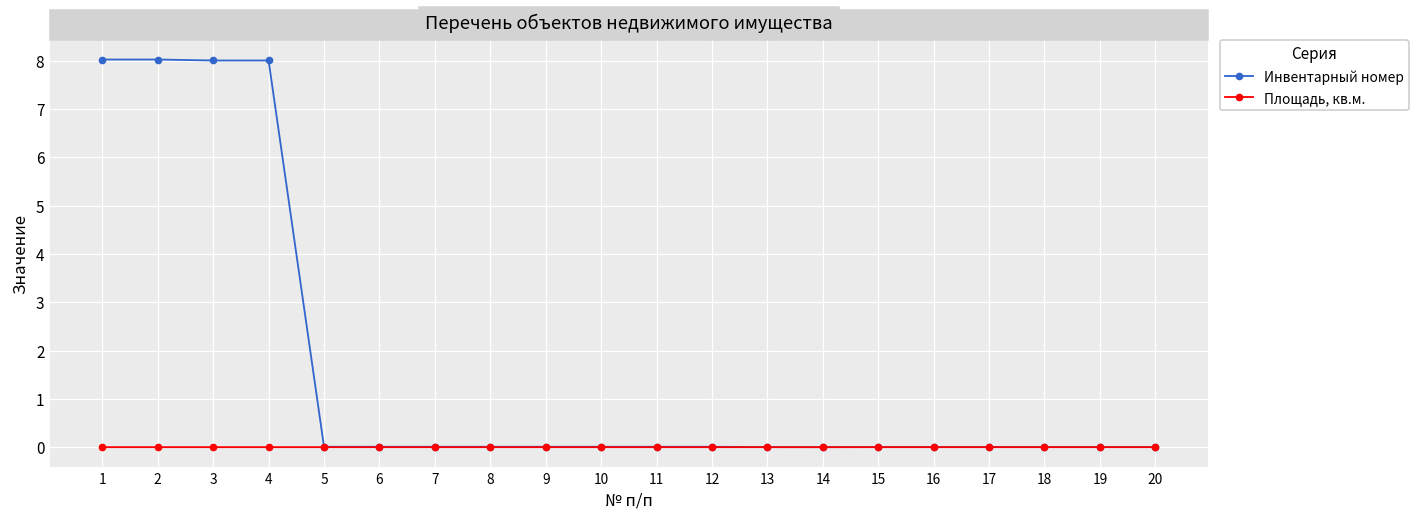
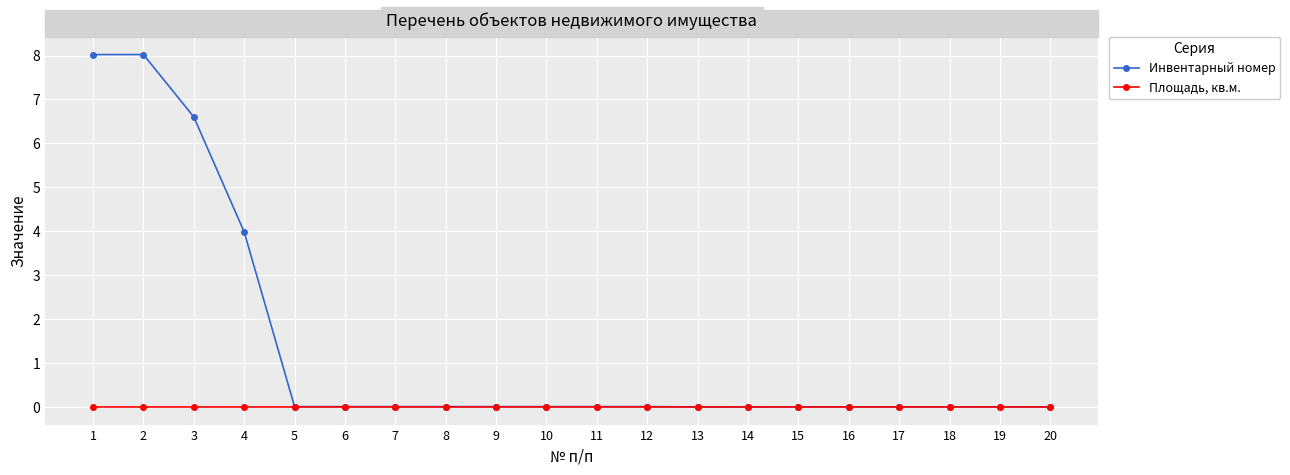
  {
    "Инвентарный номер": {
      "1": 800000000,
      "2": 800000000,
-     "3": 800000000,
-     "4": 800000000
+     "3": 660000000,
+     "4": 400000000
    },
    "Площадь, кв.м.": {
      "1": 0,
      "2": 0,
      "3": 0,
      "4": 0
    }
  }
